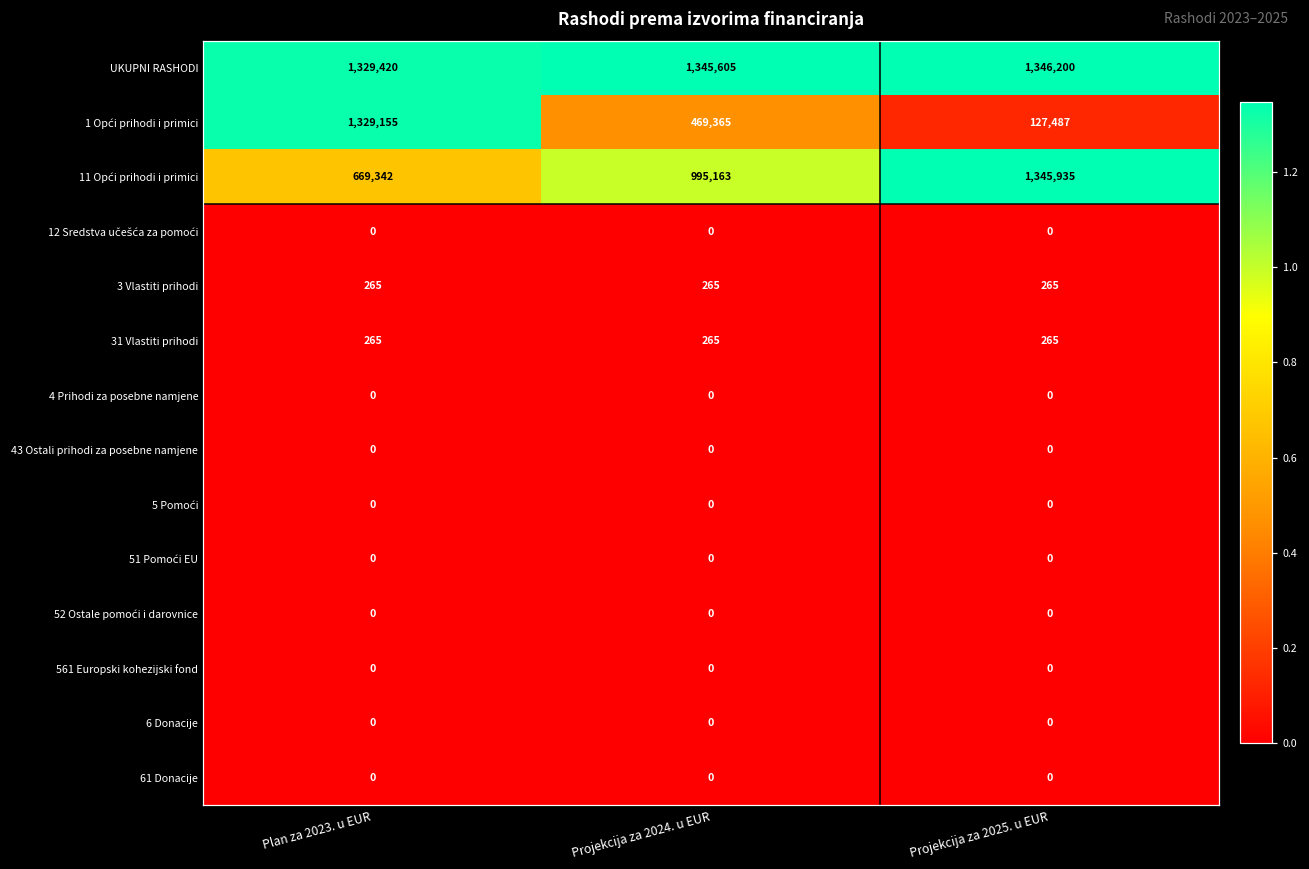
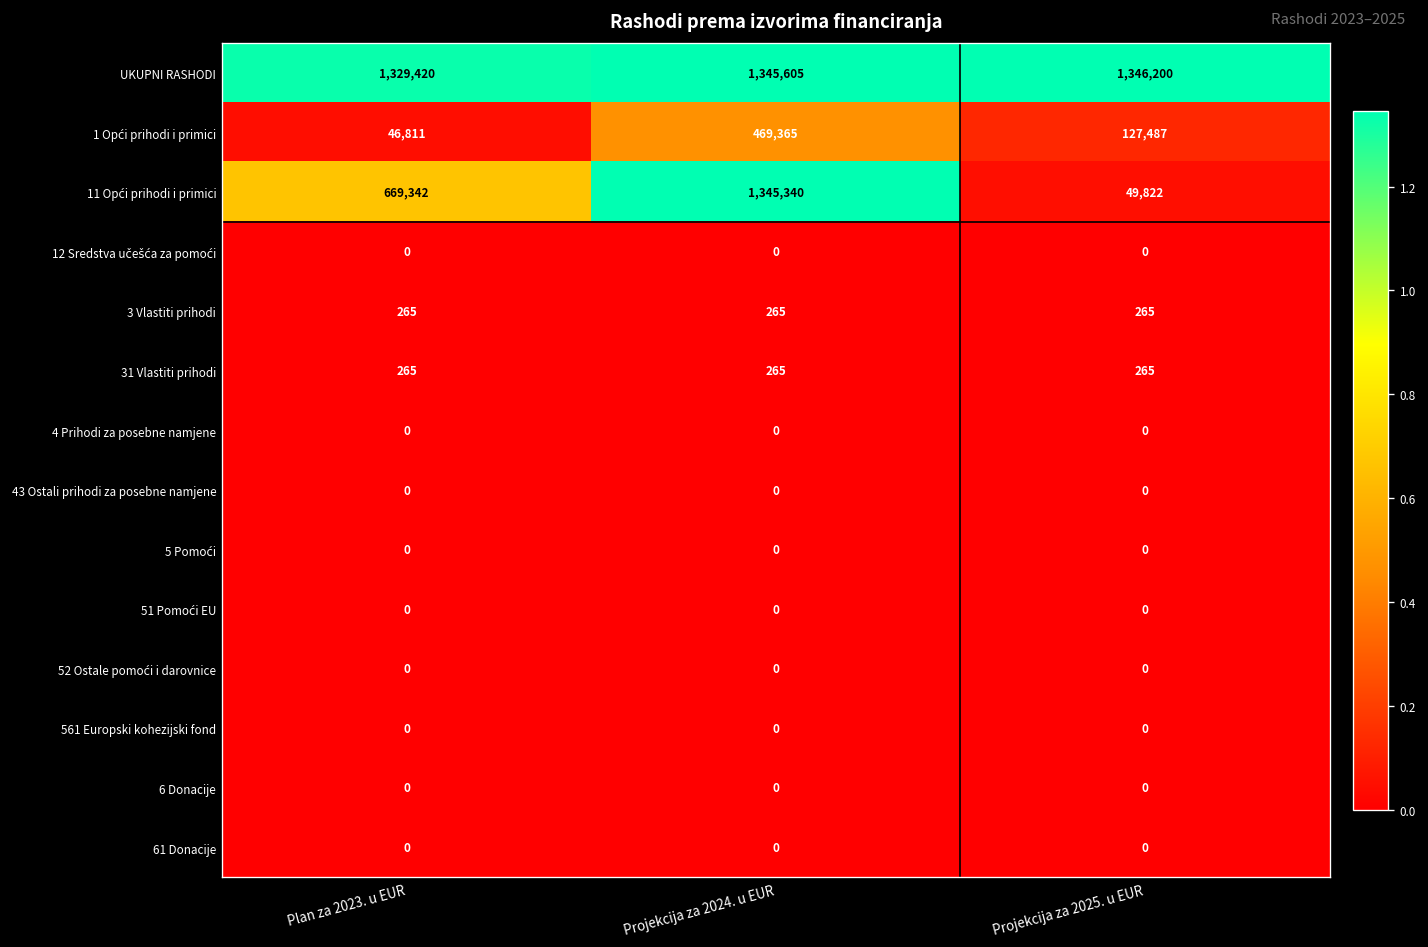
  {
    "UKUPNI RASHODI": {
      "Plan za 2023. u EUR": "1,329,420",
      "Projekcija za 2024. u EUR": "1,345,605",
      "Projekcija za 2025. u EUR": "1,346,200"
    },
    "1 Opći prihodi i primici": {
-     "Plan za 2023. u EUR": "1,329,155",
+     "Plan za 2023. u EUR": "46,811",
      "Projekcija za 2024. u EUR": "469,365",
      "Projekcija za 2025. u EUR": "127,487"
    },
    "11 Opći prihodi i primici": {
      "Plan za 2023. u EUR": "669,342",
-     "Projekcija za 2024. u EUR": "995,163",
-     "Projekcija za 2025. u EUR": "1,345,935"
+     "Projekcija za 2024. u EUR": "1,345,340",
+     "Projekcija za 2025. u EUR": "49,822"
    },
    "12 Sredstva učešća za pomoći": {
      "Plan za 2023. u EUR": "0",
      "Projekcija za 2024. u EUR": "0",
      "Projekcija za 2025. u EUR": "0"
    },
    "3 Vlastiti prihodi": {
      "Plan za 2023. u EUR": "265",
      "Projekcija za 2024. u EUR": "265",
      "Projekcija za 2025. u EUR": "265"
    },
    "31 Vlastiti prihodi": {
      "Plan za 2023. u EUR": "265",
      "Projekcija za 2024. u EUR": "265",
      "Projekcija za 2025. u EUR": "265"
    },
    "4 Prihodi za posebne namjene": {
      "Plan za 2023. u EUR": "0",
      "Projekcija za 2024. u EUR": "0",
      "Projekcija za 2025. u EUR": "0"
    },
    "43 Ostali prihodi za posebne namjene": {
      "Plan za 2023. u EUR": "0",
      "Projekcija za 2024. u EUR": "0",
      "Projekcija za 2025. u EUR": "0"
    },
    "5 Pomoći": {
      "Plan za 2023. u EUR": "0",
      "Projekcija za 2024. u EUR": "0",
      "Projekcija za 2025. u EUR": "0"
    },
    "51 Pomoći EU": {
      "Plan za 2023. u EUR": "0",
      "Projekcija za 2024. u EUR": "0",
      "Projekcija za 2025. u EUR": "0"
    },
    "52 Ostale pomoći i darovnice": {
      "Plan za 2023. u EUR": "0",
      "Projekcija za 2024. u EUR": "0",
      "Projekcija za 2025. u EUR": "0"
    },
    "561 Europski kohezijski fond": {
      "Plan za 2023. u EUR": "0",
      "Projekcija za 2024. u EUR": "0",
      "Projekcija za 2025. u EUR": "0"
    },
    "6 Donacije": {
      "Plan za 2023. u EUR": "0",
      "Projekcija za 2024. u EUR": "0",
      "Projekcija za 2025. u EUR": "0"
    },
    "61 Donacije": {
      "Plan za 2023. u EUR": "0",
      "Projekcija za 2024. u EUR": "0",
      "Projekcija za 2025. u EUR": "0"
    }
  }
